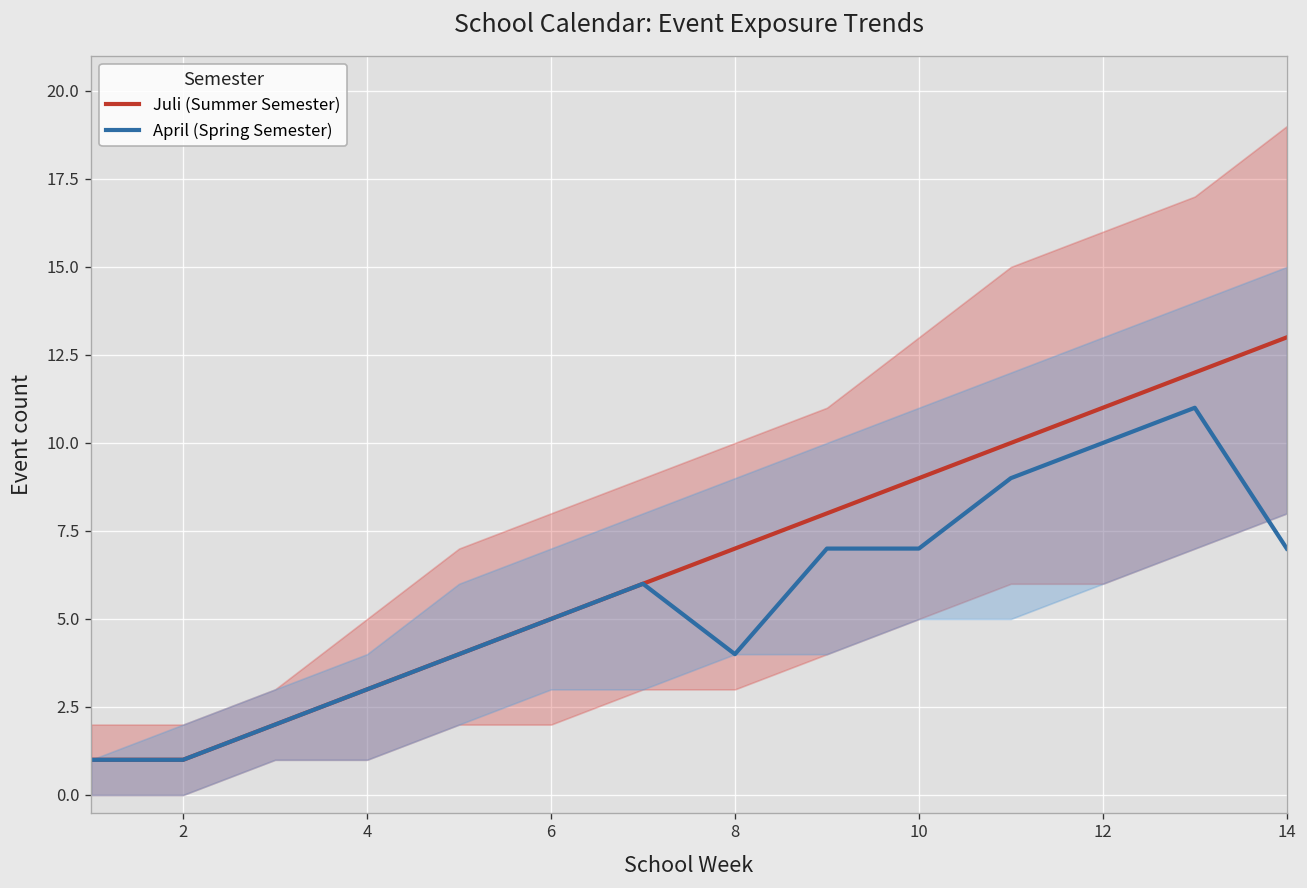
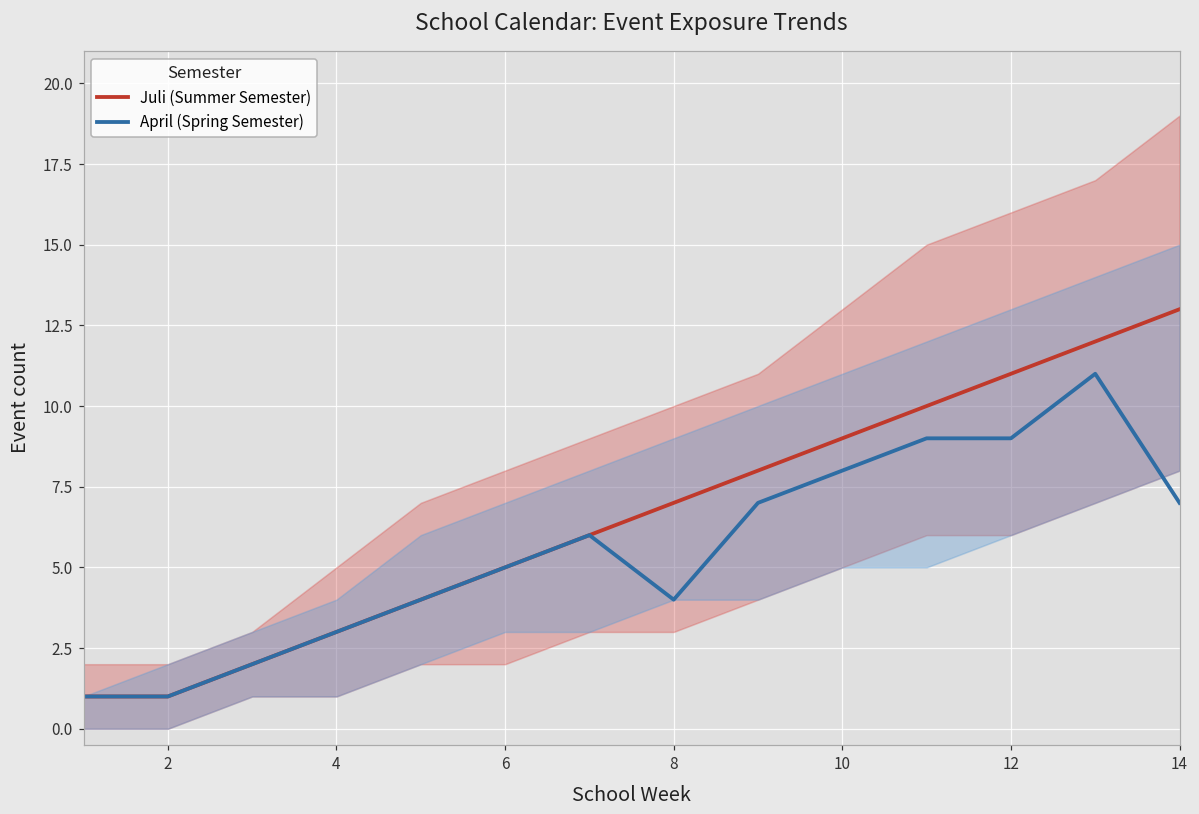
  {
    "April (Spring Semester)": {
      "8": 4,
-     "10": 7,
-     "12": 10,
+     "10": 8,
+     "12": 9,
      "14": 7
    }
  }
